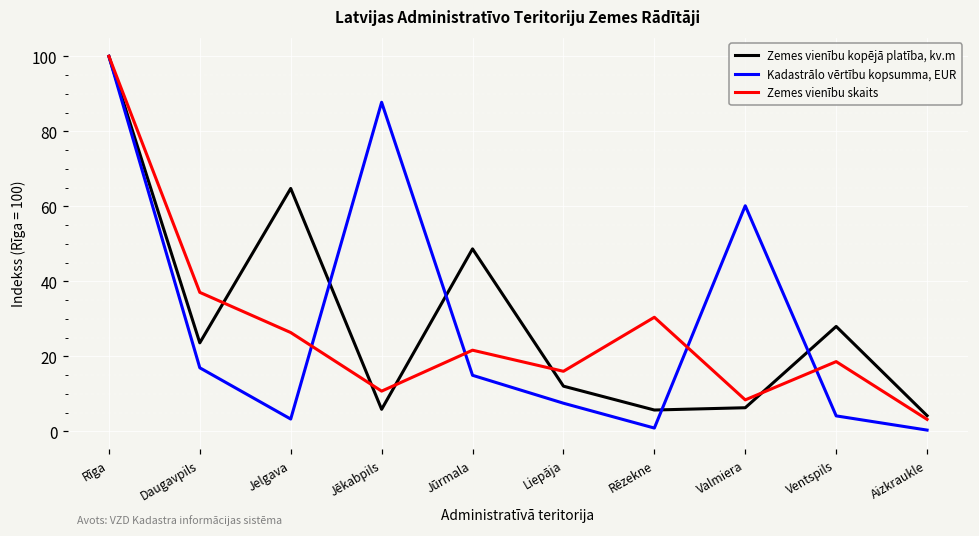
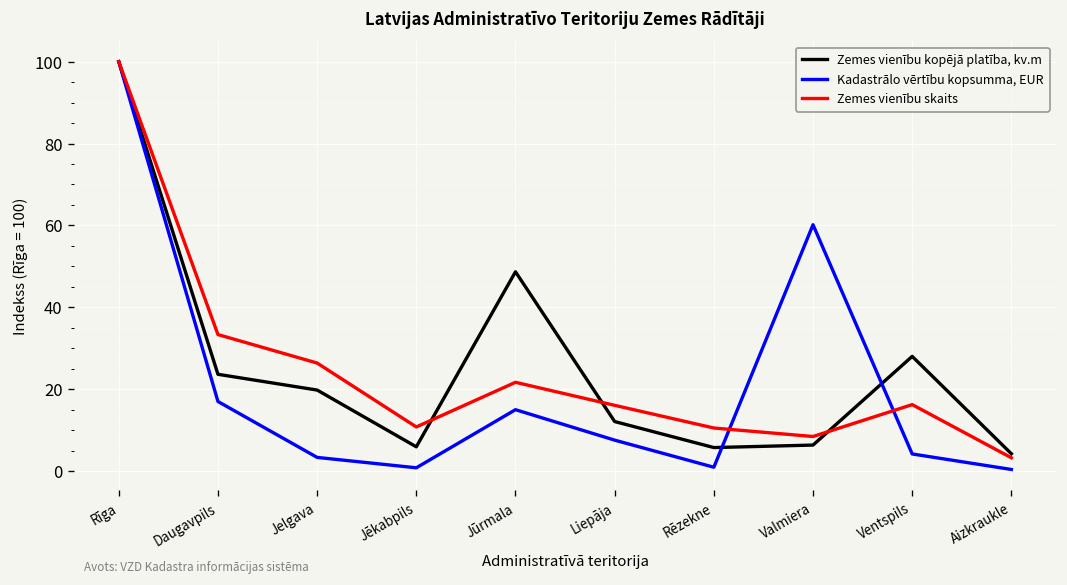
  {
    "Zemes vienību kopējā platība, kv.m": {
      "Daugavpils": 24,
-     "Jelgava": 65,
+     "Jelgava": 20,
      "Jēkabpils": 6,
      "Jūrmala": 49,
      "Liepāja": 12,
      "Rēzekne": 6,
      "Valmiera": 6,
      "Ventspils": 28,
      "Aizkraukle": 4
    },
    "Kadastrālo vērtību kopsumma, EUR": {
      "Daugavpils": 17,
      "Jelgava": 3,
-     "Jēkabpils": 88,
+     "Jēkabpils": 1,
      "Jūrmala": 15,
      "Liepāja": 8,
      "Rēzekne": 1,
      "Valmiera": 60,
      "Ventspils": 4,
      "Aizkraukle": 0
    },
    "Zemes vienību skaits": {
-     "Daugavpils": 37,
+     "Daugavpils": 33,
      "Jelgava": 26,
      "Jēkabpils": 11,
      "Jūrmala": 22,
      "Liepāja": 16,
-     "Rēzekne": 30,
+     "Rēzekne": 10,
      "Valmiera": 8,
-     "Ventspils": 19,
+     "Ventspils": 16,
      "Aizkraukle": 3
    }
  }
